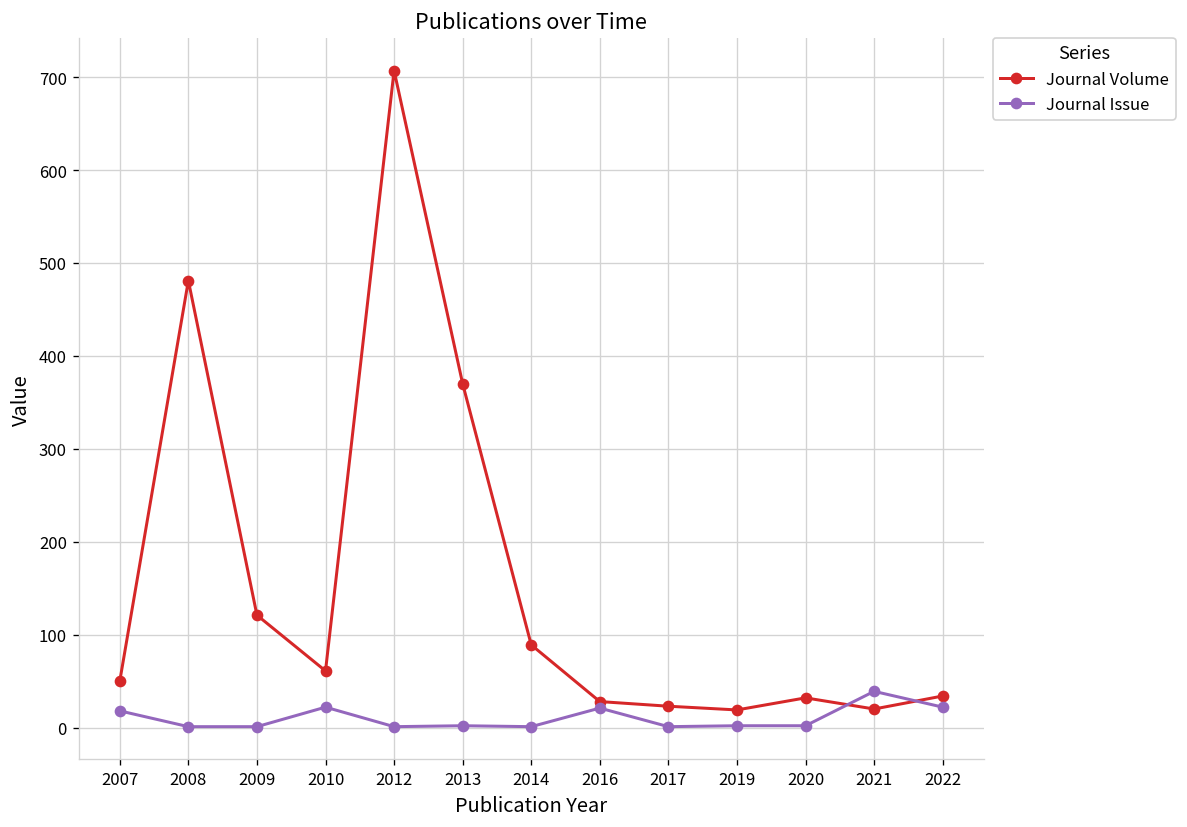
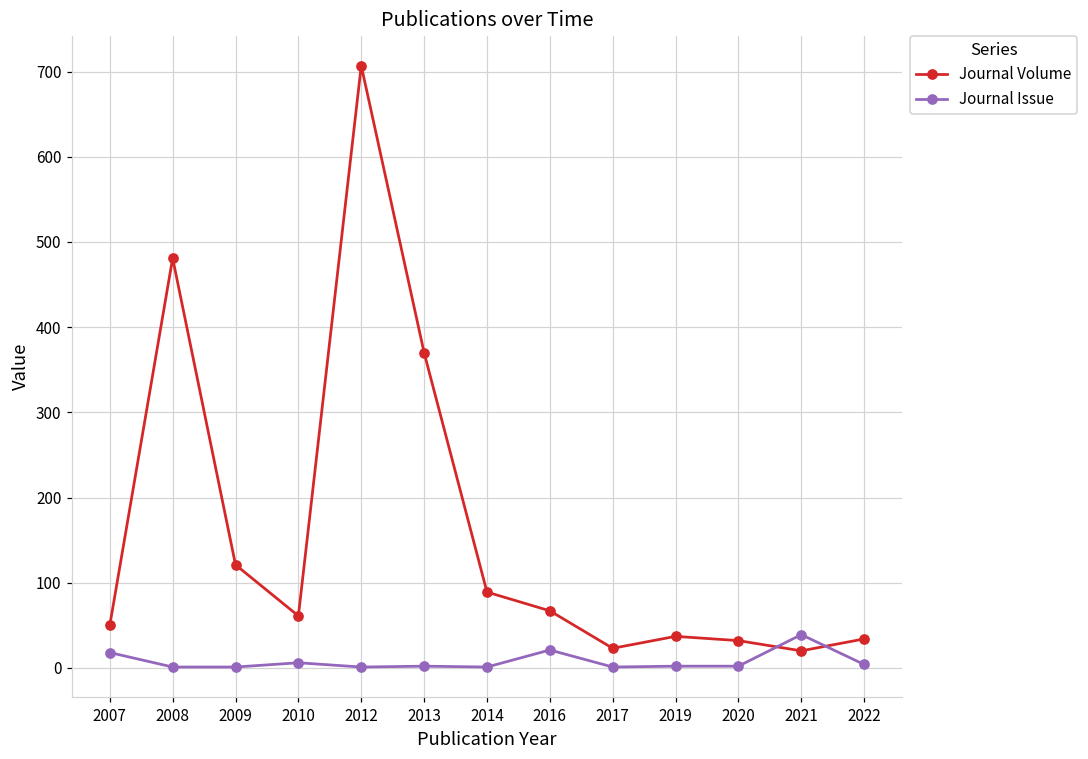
  {
    "Journal Volume": {
      "2007": 50,
      "2008": 480,
      "2009": 120,
      "2010": 60,
      "2012": 710,
      "2013": 370,
      "2014": 90,
-     "2016": 30,
+     "2016": 70,
      "2017": 20,
-     "2019": 20,
+     "2019": 40,
      "2020": 30,
      "2021": 20,
      "2022": 30
    },
    "Journal Issue": {
      "2007": 20,
      "2008": 0,
      "2009": 0,
-     "2010": 20,
+     "2010": 10,
      "2012": 0,
      "2013": 0,
      "2014": 0,
      "2016": 20,
      "2017": 0,
      "2019": 0,
      "2020": 0,
      "2021": 40,
-     "2022": 20
+     "2022": 0
    }
  }
